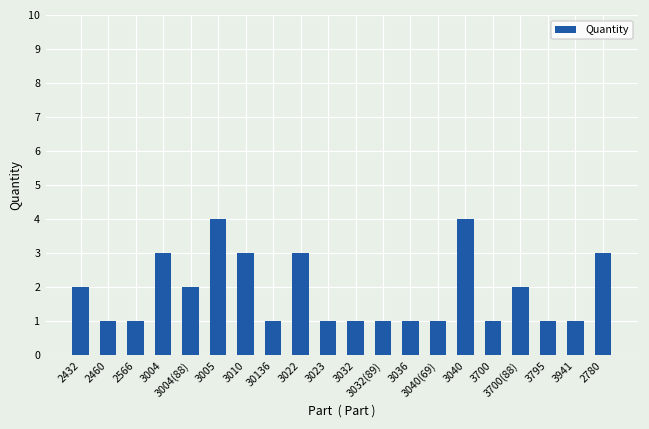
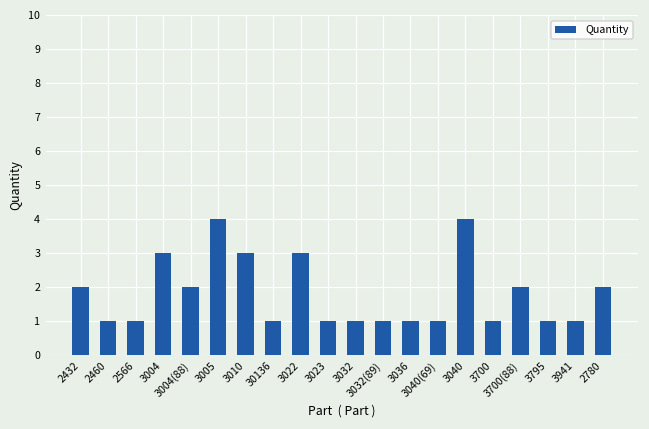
  {
    "2432": 2,
    "2460": 1,
    "2566": 1,
    "3004": 3,
    "3004(88)": 2,
    "3005": 4,
    "3010": 3,
    "30136": 1,
    "3022": 3,
    "3023": 1,
    "3032": 1,
    "3032(89)": 1,
    "3036": 1,
    "3040(69)": 1,
    "3040": 4,
    "3700": 1,
    "3700(88)": 2,
    "3795": 1,
    "3941": 1,
-   "2780": 3
+   "2780": 2
  }
